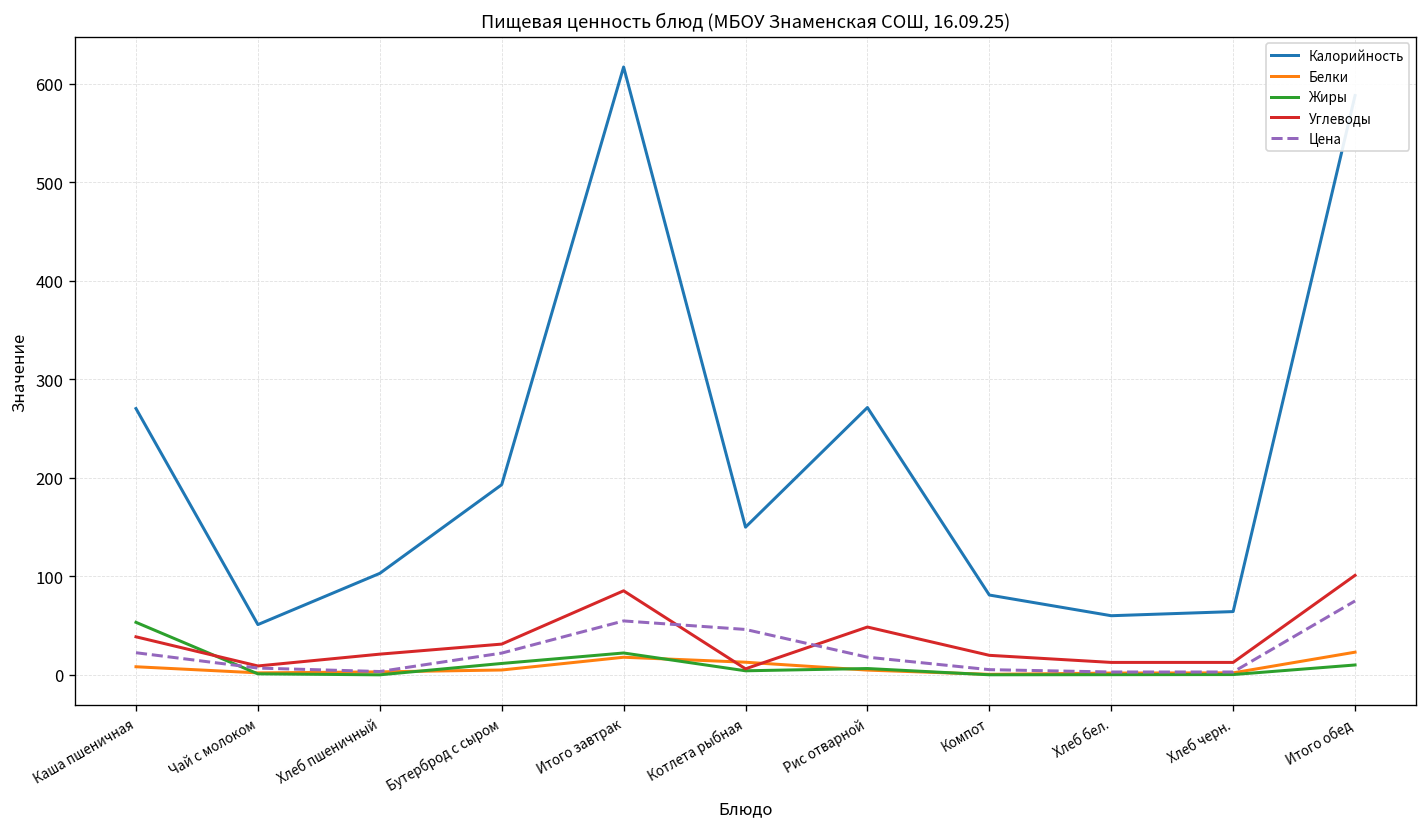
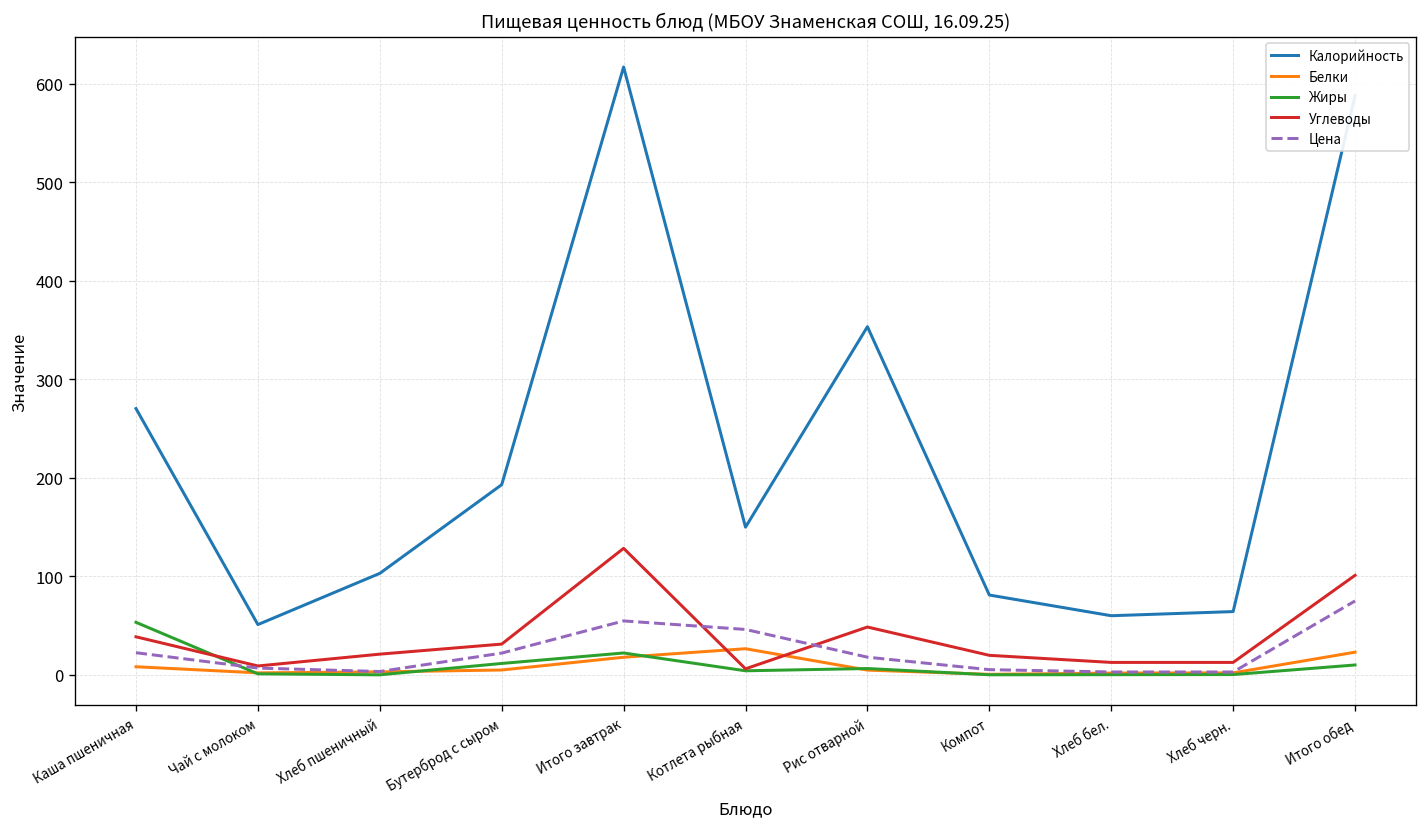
  {
    "Калорийность": {
      "Каша пшеничная": 270,
      "Чай с молоком": 50,
      "Хлеб пшеничный": 100,
      "Бутерброд с сыром": 190,
      "Итого завтрак": 620,
      "Котлета рыбная": 150,
-     "Рис отварной": 270,
+     "Рис отварной": 350,
      "Компот": 80,
      "Хлеб бел.": 60,
      "Хлеб черн.": 60
    },
    "Белки": {
      "Каша пшеничная": 10,
      "Бутерброд с сыром": 0,
      "Итого завтрак": 20,
-     "Котлета рыбная": 10,
+     "Котлета рыбная": 30,
      "Итого обед": 20
    },
    "Жиры": {
      "Каша пшеничная": 50,
      "Бутерброд с сыром": 10,
      "Итого завтрак": 20,
      "Итого обед": 10
    },
    "Углеводы": {
      "Каша пшеничная": 40,
      "Хлеб пшеничный": 20,
      "Бутерброд с сыром": 30,
-     "Итого завтрак": 90,
+     "Итого завтрак": 130,
      "Рис отварной": 50,
      "Компот": 20,
      "Хлеб бел.": 10,
      "Хлеб черн.": 10,
      "Итого обед": 100
    },
    "Цена": {
      "Каша пшеничная": 20,
      "Бутерброд с сыром": 20,
      "Итого завтрак": 50,
      "Котлета рыбная": 50,
      "Рис отварной": 20,
      "Компот": 10,
      "Итого обед": 80
    }
  }
